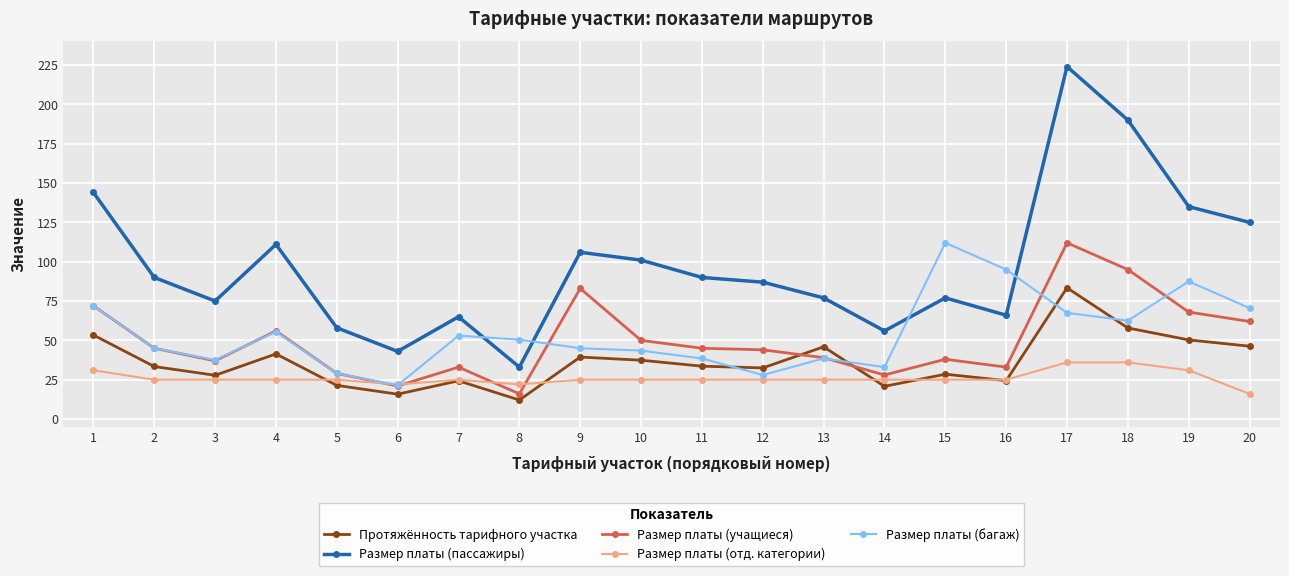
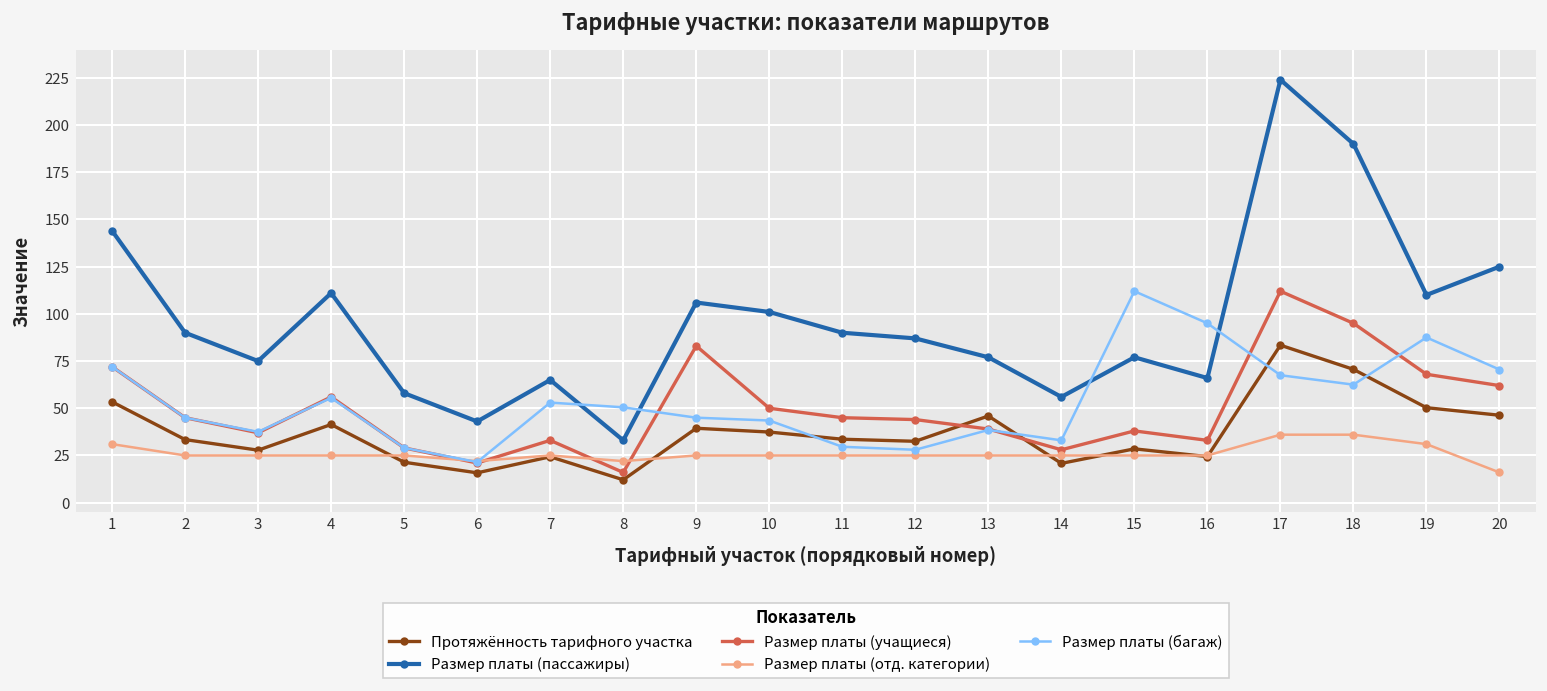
  {
    "Протяжённость тарифного участка": {
      "1": 53,
      "2": 33,
      "3": 28,
      "4": 41,
      "5": 21,
      "6": 16,
      "8": 12,
      "9": 39,
      "10": 37,
      "11": 34,
      "12": 33,
      "13": 46,
      "14": 21,
      "15": 29,
      "17": 83,
-     "18": 58,
+     "18": 71,
      "19": 50,
      "20": 46
    },
    "Размер платы (пассажиры)": {
      "1": 144,
      "2": 90,
      "3": 75,
      "4": 111,
      "5": 58,
      "6": 43,
      "7": 65,
      "8": 33,
      "9": 106,
      "10": 101,
      "11": 90,
      "12": 87,
      "13": 77,
      "14": 56,
      "15": 77,
      "16": 66,
      "17": 224,
      "18": 190,
-     "19": 135,
+     "19": 110,
      "20": 125
    },
    "Размер платы (учащиеся)": {
      "7": 33,
      "8": 16,
      "9": 83,
      "10": 50,
      "11": 45,
      "12": 44,
      "14": 28,
      "15": 38,
      "16": 33,
      "17": 112,
      "18": 95,
      "19": 68,
      "20": 62
    },
    "Размер платы (отд. категории)": {
      "1": 31,
      "2": 25,
      "3": 25,
      "4": 25,
      "5": 25,
      "8": 22,
      "9": 25,
      "10": 25,
      "11": 25,
      "12": 25,
      "13": 25,
      "14": 25,
      "15": 25,
      "17": 36,
      "18": 36,
      "19": 31,
      "20": 16
    },
    "Размер платы (багаж)": {
      "7": 53,
      "8": 51,
      "9": 45,
      "10": 44,
-     "11": 39,
+     "11": 30,
      "12": 28,
      "14": 33,
      "15": 112,
      "16": 95,
      "17": 68,
      "18": 63,
      "19": 88,
      "20": 71
    }
  }
